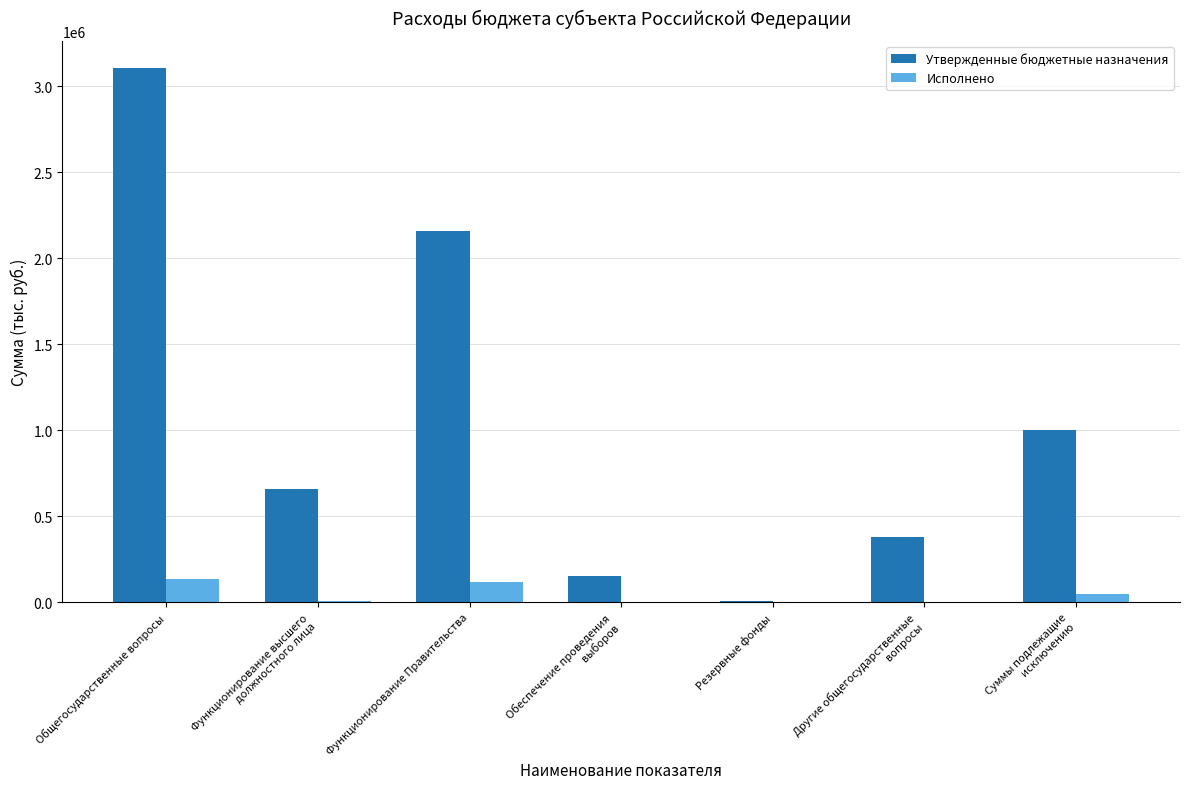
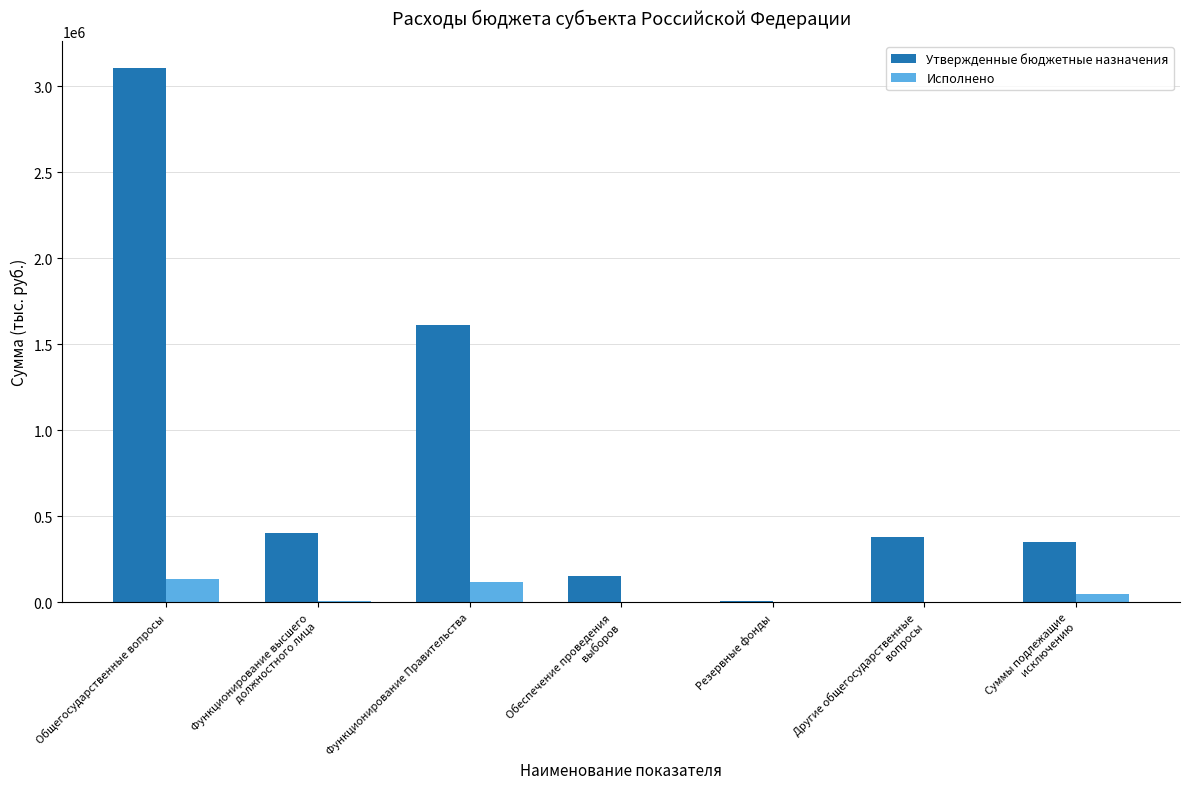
  {
    "Утвержденные бюджетные назначения": {
      "Общегосударственные вопросы": 3110000,
-     "Функционирование высшего должностного лица": 660000,
-     "Функционирование Правительства": 2160000,
+     "Функционирование высшего должностного лица": 400000,
+     "Функционирование Правительства": 1610000,
      "Обеспечение проведения выборов": 150000,
      "Другие общегосударственные вопросы": 380000,
-     "Суммы подлежащие исключению": 1000000
+     "Суммы подлежащие исключению": 350000
    },
    "Исполнено": {
      "Общегосударственные вопросы": 130000,
      "Функционирование Правительства": 120000,
      "Обеспечение проведения выборов": 0,
      "Резервные фонды": 0,
      "Суммы подлежащие исключению": 50000
    }
  }
